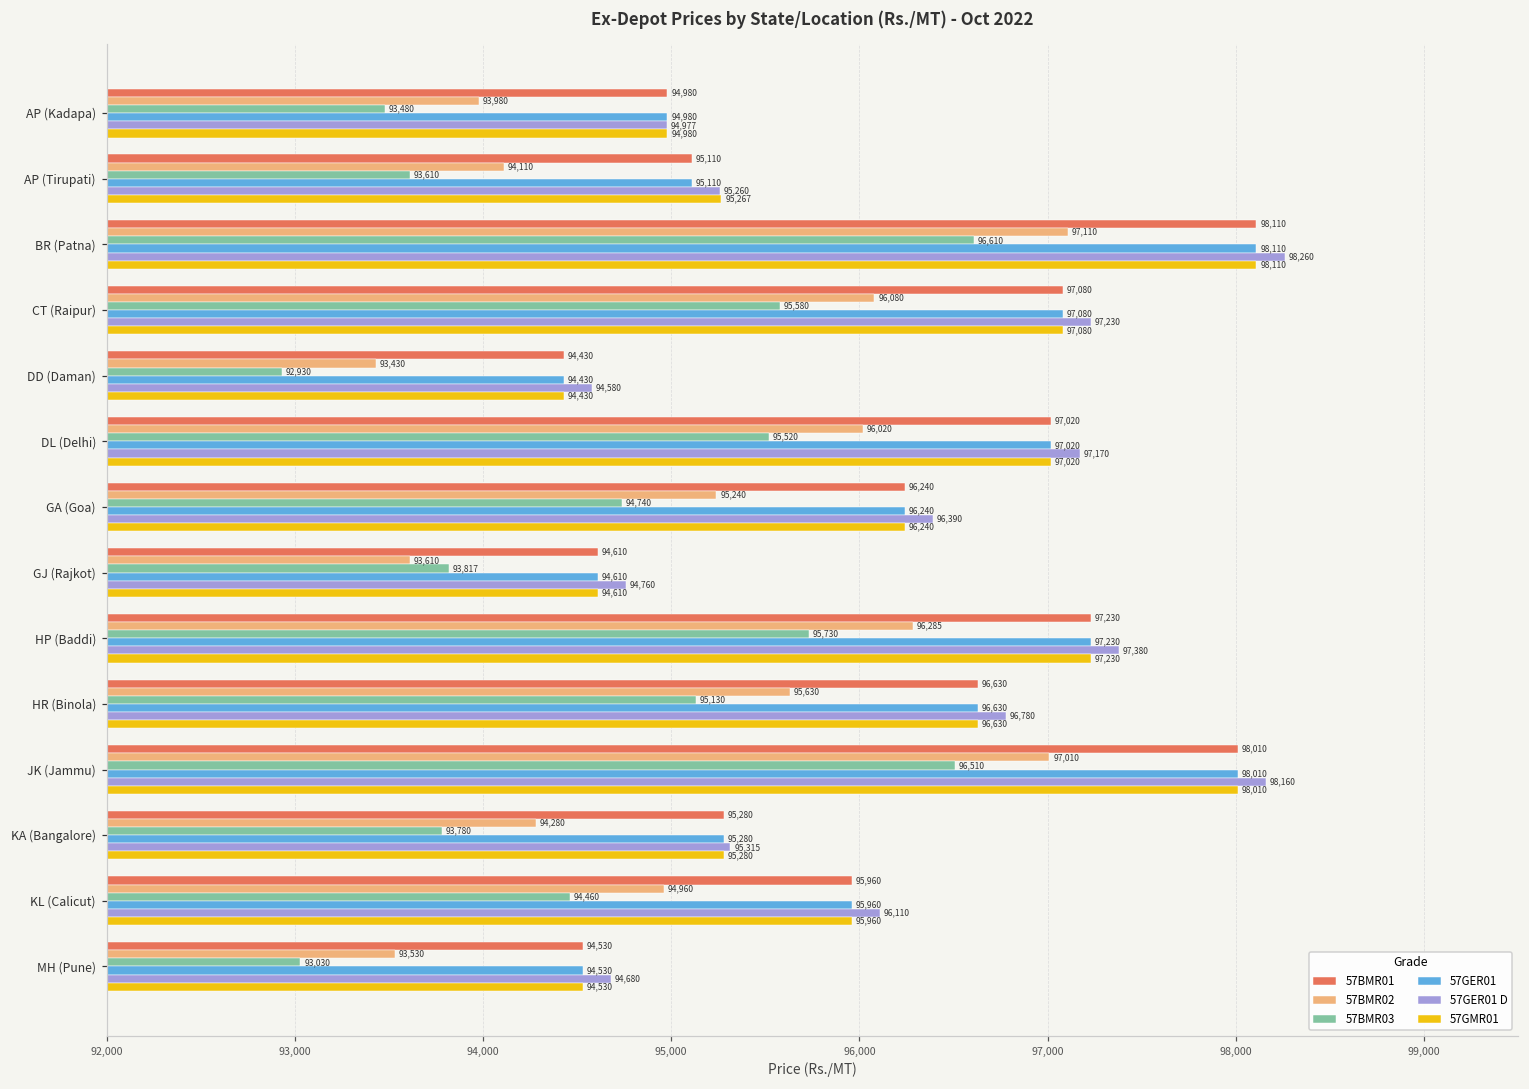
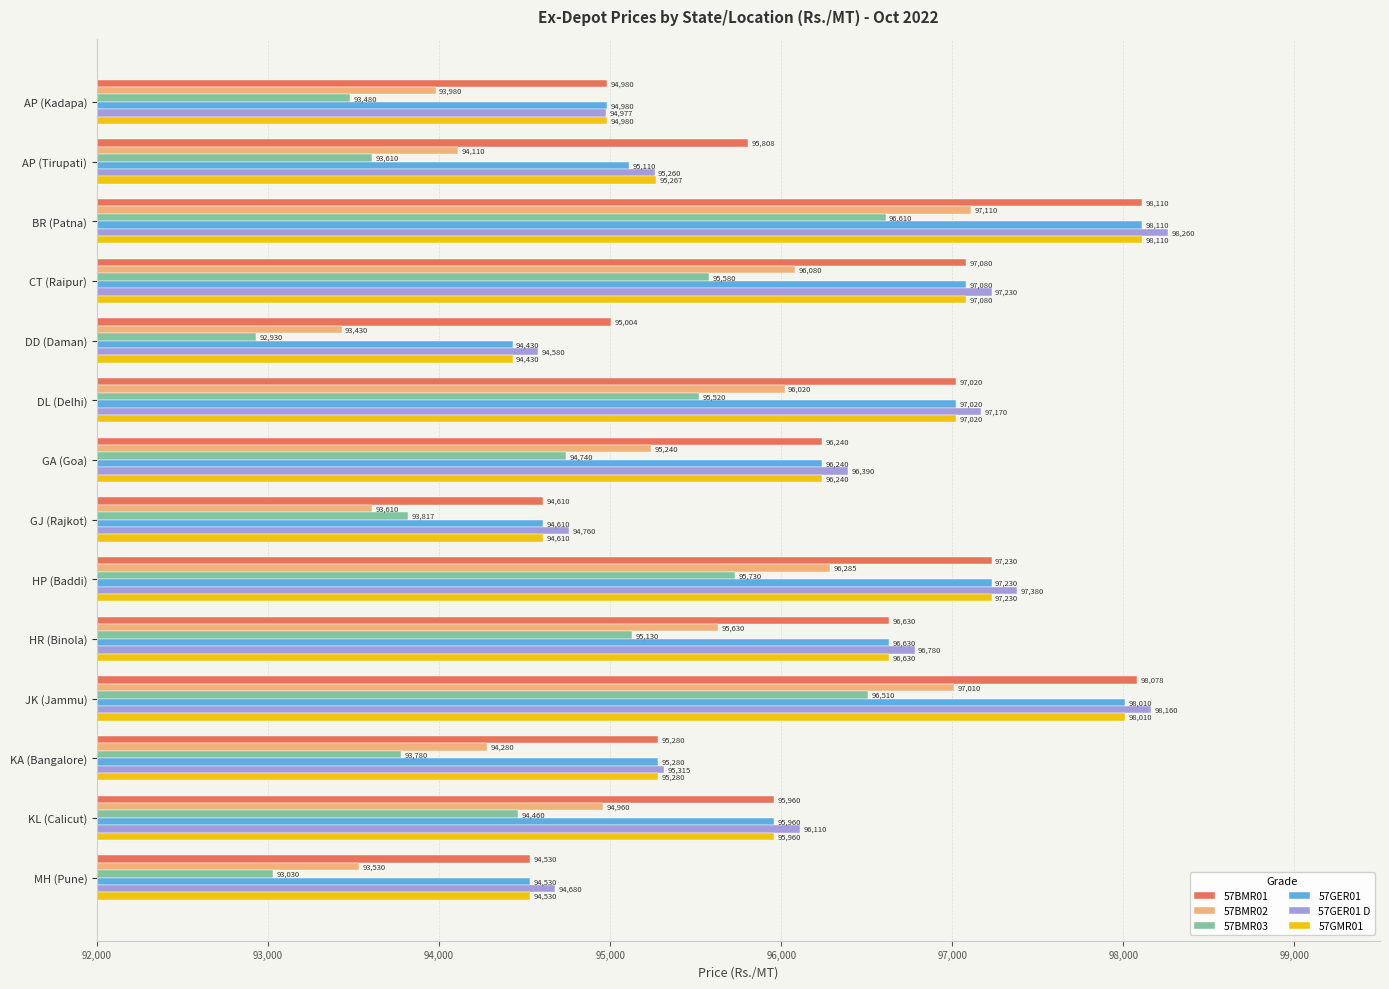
  {
    "57BMR01": {
      "AP (Kadapa)": "94,980",
-     "AP (Tirupati)": "95,110",
+     "AP (Tirupati)": "95,808",
      "BR (Patna)": "98,110",
      "CT (Raipur)": "97,080",
-     "DD (Daman)": "94,430",
+     "DD (Daman)": "95,004",
      "DL (Delhi)": "97,020",
      "GA (Goa)": "96,240",
      "GJ (Rajkot)": "94,610",
      "HP (Baddi)": "97,230",
      "HR (Binola)": "96,630",
-     "JK (Jammu)": "98,010",
+     "JK (Jammu)": "98,078",
      "KA (Bangalore)": "95,280",
      "KL (Calicut)": "95,960",
      "MH (Pune)": "94,530"
    },
    "57BMR02": {
      "AP (Kadapa)": "93,980",
      "AP (Tirupati)": "94,110",
      "BR (Patna)": "97,110",
      "CT (Raipur)": "96,080",
      "DD (Daman)": "93,430",
      "DL (Delhi)": "96,020",
      "GA (Goa)": "95,240",
      "GJ (Rajkot)": "93,610",
      "HP (Baddi)": "96,285",
      "HR (Binola)": "95,630",
      "JK (Jammu)": "97,010",
      "KA (Bangalore)": "94,280",
      "KL (Calicut)": "94,960",
      "MH (Pune)": "93,530"
    },
    "57BMR03": {
      "AP (Kadapa)": "93,480",
      "AP (Tirupati)": "93,610",
      "BR (Patna)": "96,610",
      "CT (Raipur)": "95,580",
      "DD (Daman)": "92,930",
      "DL (Delhi)": "95,520",
      "GA (Goa)": "94,740",
      "GJ (Rajkot)": "93,817",
      "HP (Baddi)": "95,730",
      "HR (Binola)": "95,130",
      "JK (Jammu)": "96,510",
      "KA (Bangalore)": "93,780",
      "KL (Calicut)": "94,460",
      "MH (Pune)": "93,030"
    },
    "57GER01": {
      "AP (Kadapa)": "94,980",
      "AP (Tirupati)": "95,110",
      "BR (Patna)": "98,110",
      "CT (Raipur)": "97,080",
      "DD (Daman)": "94,430",
      "DL (Delhi)": "97,020",
      "GA (Goa)": "96,240",
      "GJ (Rajkot)": "94,610",
      "HP (Baddi)": "97,230",
      "HR (Binola)": "96,630",
      "JK (Jammu)": "98,010",
      "KA (Bangalore)": "95,280",
      "KL (Calicut)": "95,960",
      "MH (Pune)": "94,530"
    },
    "57GER01 D": {
      "AP (Kadapa)": "94,977",
      "AP (Tirupati)": "95,260",
      "BR (Patna)": "98,260",
      "CT (Raipur)": "97,230",
      "DD (Daman)": "94,580",
      "DL (Delhi)": "97,170",
      "GA (Goa)": "96,390",
      "GJ (Rajkot)": "94,760",
      "HP (Baddi)": "97,380",
      "HR (Binola)": "96,780",
      "JK (Jammu)": "98,160",
      "KA (Bangalore)": "95,315",
      "KL (Calicut)": "96,110",
      "MH (Pune)": "94,680"
    },
    "57GMR01": {
      "AP (Kadapa)": "94,980",
      "AP (Tirupati)": "95,267",
      "BR (Patna)": "98,110",
      "CT (Raipur)": "97,080",
      "DD (Daman)": "94,430",
      "DL (Delhi)": "97,020",
      "GA (Goa)": "96,240",
      "GJ (Rajkot)": "94,610",
      "HP (Baddi)": "97,230",
      "HR (Binola)": "96,630",
      "JK (Jammu)": "98,010",
      "KA (Bangalore)": "95,280",
      "KL (Calicut)": "95,960",
      "MH (Pune)": "94,530"
    }
  }
